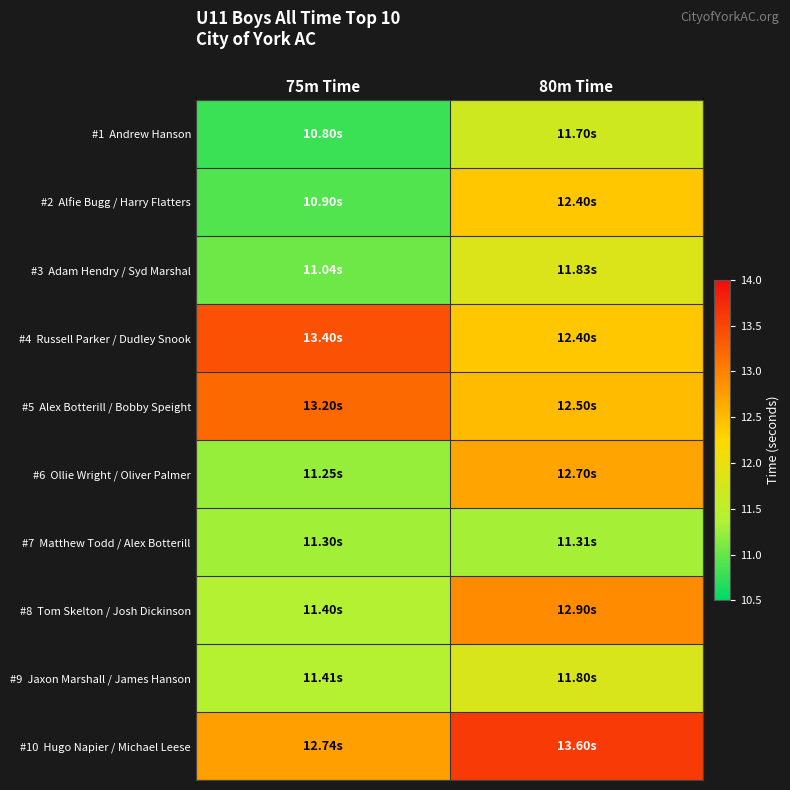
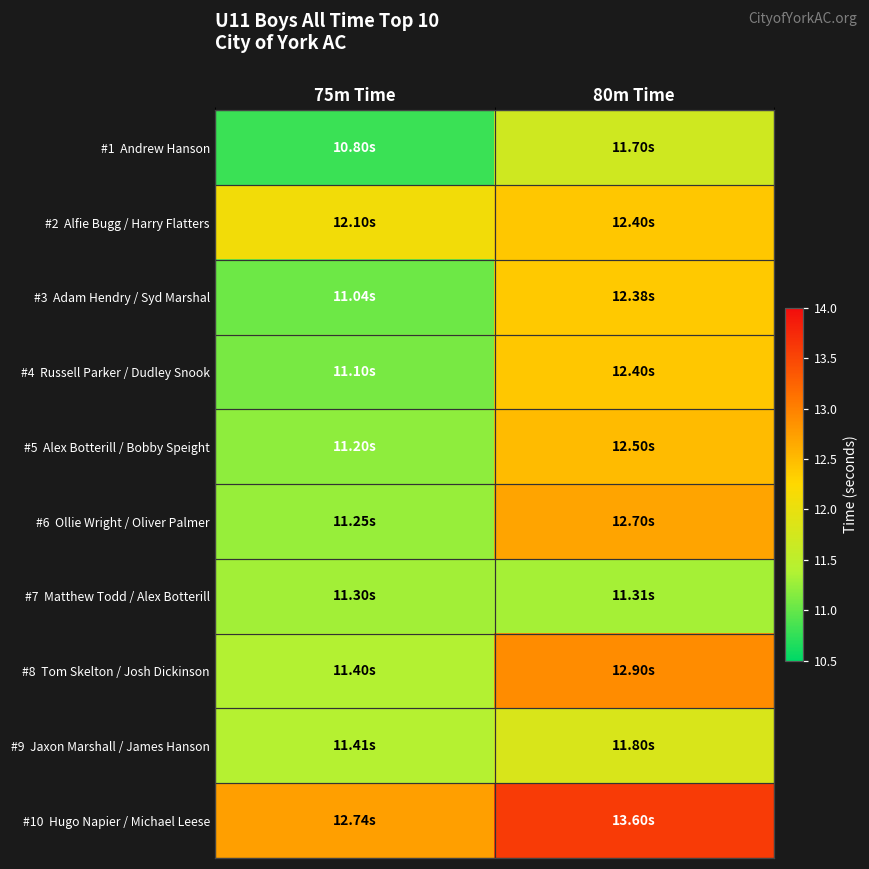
  {
    "#1 Andrew Hanson": {
      "75m Time": "10.80s",
      "80m Time": "11.70s"
    },
    "#2 Alfie Bugg / Harry Flatters": {
-     "75m Time": "10.90s",
+     "75m Time": "12.10s",
      "80m Time": "12.40s"
    },
    "#3 Adam Hendry / Syd Marshal": {
      "75m Time": "11.04s",
-     "80m Time": "11.83s"
+     "80m Time": "12.38s"
    },
    "#4 Russell Parker / Dudley Snook": {
-     "75m Time": "13.40s",
+     "75m Time": "11.10s",
      "80m Time": "12.40s"
    },
    "#5 Alex Botterill / Bobby Speight": {
-     "75m Time": "13.20s",
+     "75m Time": "11.20s",
      "80m Time": "12.50s"
    },
    "#6 Ollie Wright / Oliver Palmer": {
      "75m Time": "11.25s",
      "80m Time": "12.70s"
    },
    "#7 Matthew Todd / Alex Botterill": {
      "75m Time": "11.30s",
      "80m Time": "11.31s"
    },
    "#8 Tom Skelton / Josh Dickinson": {
      "75m Time": "11.40s",
      "80m Time": "12.90s"
    },
    "#9 Jaxon Marshall / James Hanson": {
      "75m Time": "11.41s",
      "80m Time": "11.80s"
    },
    "#10 Hugo Napier / Michael Leese": {
      "75m Time": "12.74s",
      "80m Time": "13.60s"
    }
  }
